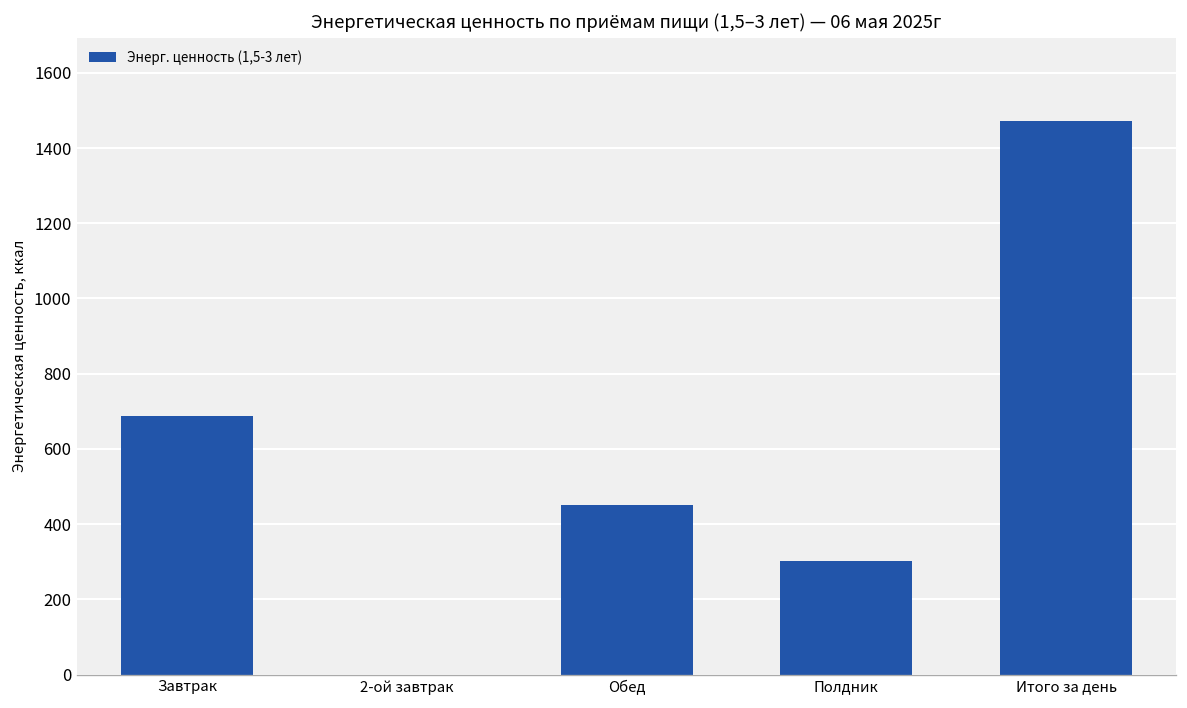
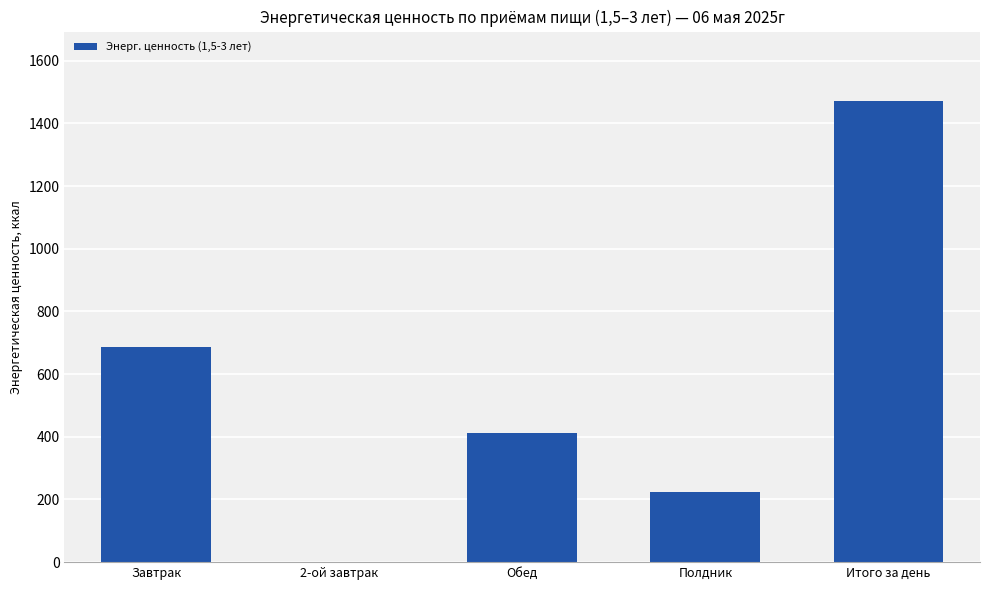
  {
    "Завтрак": 690,
    "2-ой завтрак": 0,
-   "Обед": 450,
-   "Полдник": 300,
+   "Обед": 410,
+   "Полдник": 220,
    "Итого за день": 1470
  }
